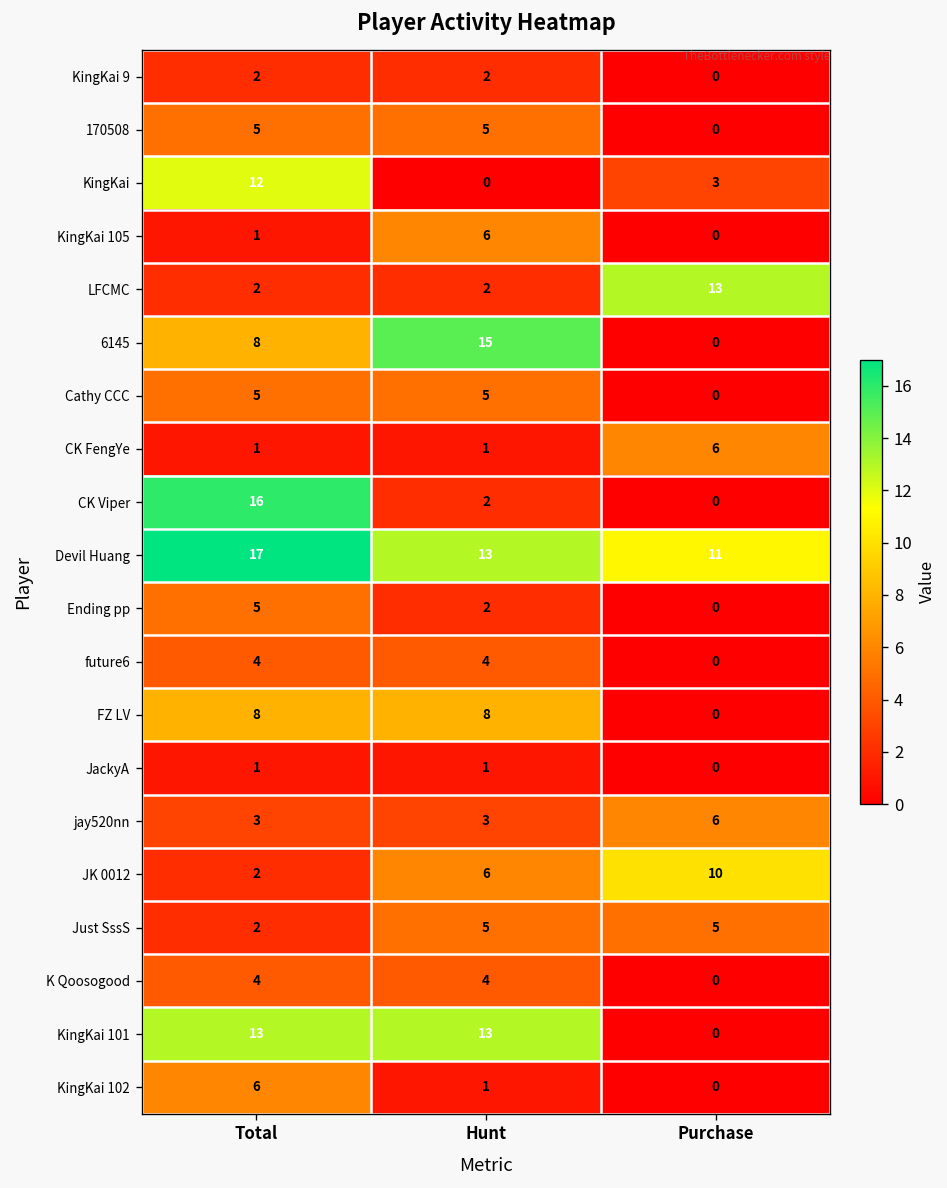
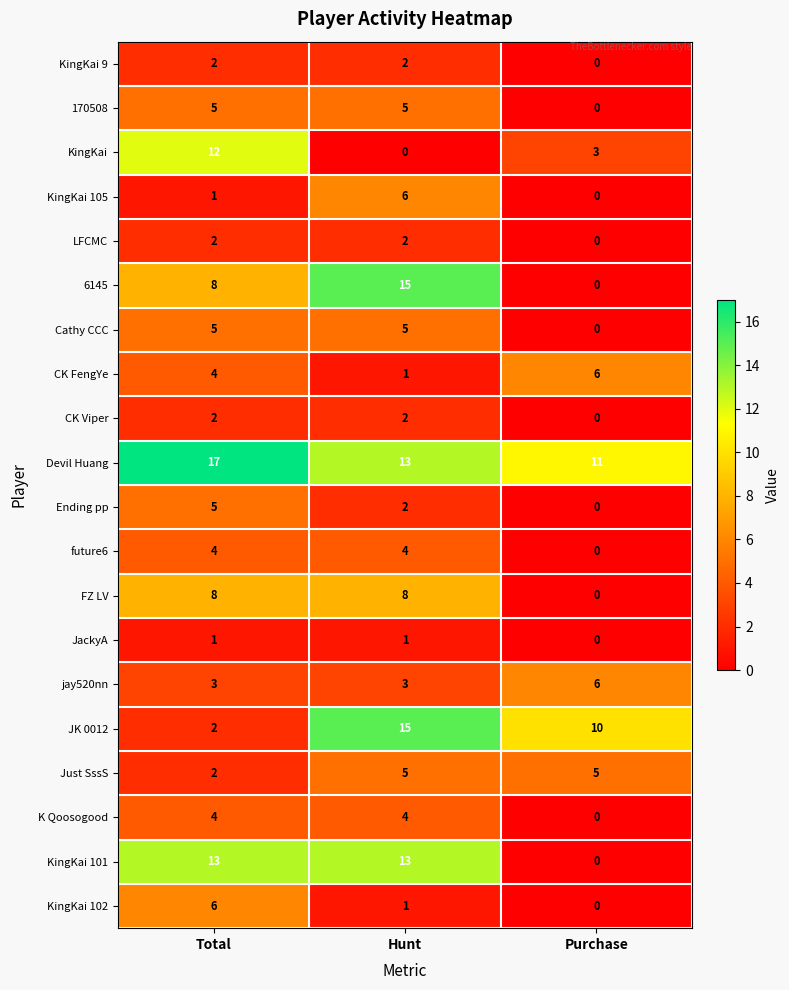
  {
    "KingKai 9": {
      "Total": 2,
      "Hunt": 2
    },
    "170508": {
      "Total": 5,
      "Hunt": 5,
      "Purchase": 0
    },
    "KingKai": {
      "Total": 12,
      "Hunt": 0,
      "Purchase": 3
    },
    "KingKai 105": {
      "Total": 1,
      "Hunt": 6,
      "Purchase": 0
    },
    "LFCMC": {
      "Total": 2,
      "Hunt": 2,
-     "Purchase": 13
+     "Purchase": 0
    },
    "6145": {
      "Total": 8,
      "Hunt": 15,
      "Purchase": 0
    },
    "Cathy CCC": {
      "Total": 5,
      "Hunt": 5,
      "Purchase": 0
    },
    "CK FengYe": {
-     "Total": 1,
+     "Total": 4,
      "Hunt": 1,
      "Purchase": 6
    },
    "CK Viper": {
-     "Total": 16,
+     "Total": 2,
      "Hunt": 2,
      "Purchase": 0
    },
    "Devil Huang": {
      "Total": 17,
      "Hunt": 13,
      "Purchase": 11
    },
    "Ending pp": {
      "Total": 5,
      "Hunt": 2,
      "Purchase": 0
    },
    "future6": {
      "Total": 4,
      "Hunt": 4,
      "Purchase": 0
    },
    "FZ LV": {
      "Total": 8,
      "Hunt": 8,
      "Purchase": 0
    },
    "JackyA": {
      "Total": 1,
      "Hunt": 1,
      "Purchase": 0
    },
    "jay520nn": {
      "Total": 3,
      "Hunt": 3,
      "Purchase": 6
    },
    "JK 0012": {
      "Total": 2,
-     "Hunt": 6,
+     "Hunt": 15,
      "Purchase": 10
    },
    "Just SssS": {
      "Total": 2,
      "Hunt": 5,
      "Purchase": 5
    },
    "K Qoosogood": {
      "Total": 4,
      "Hunt": 4,
      "Purchase": 0
    },
    "KingKai 101": {
      "Total": 13,
      "Hunt": 13,
      "Purchase": 0
    },
    "KingKai 102": {
      "Total": 6,
      "Hunt": 1,
      "Purchase": 0
    }
  }
